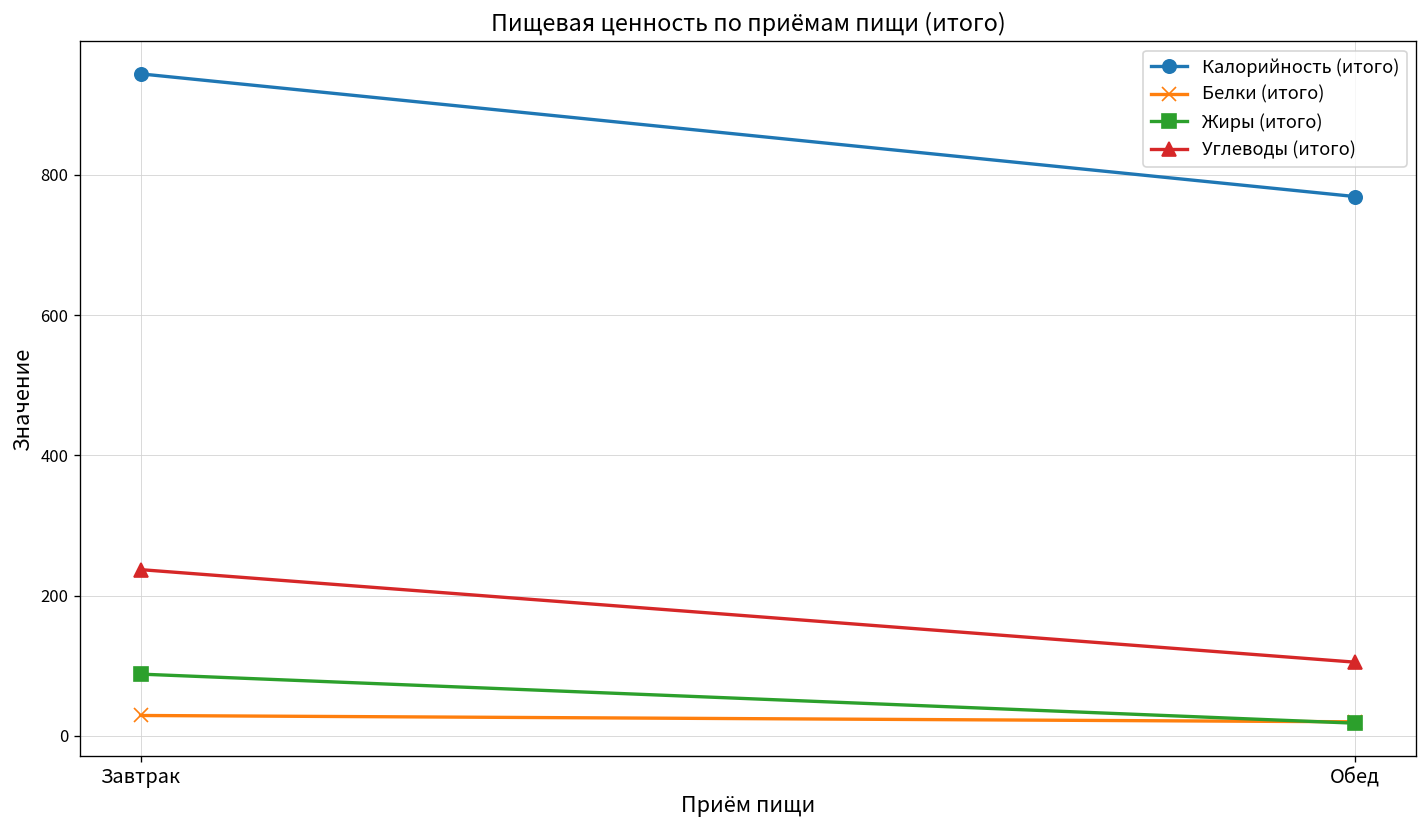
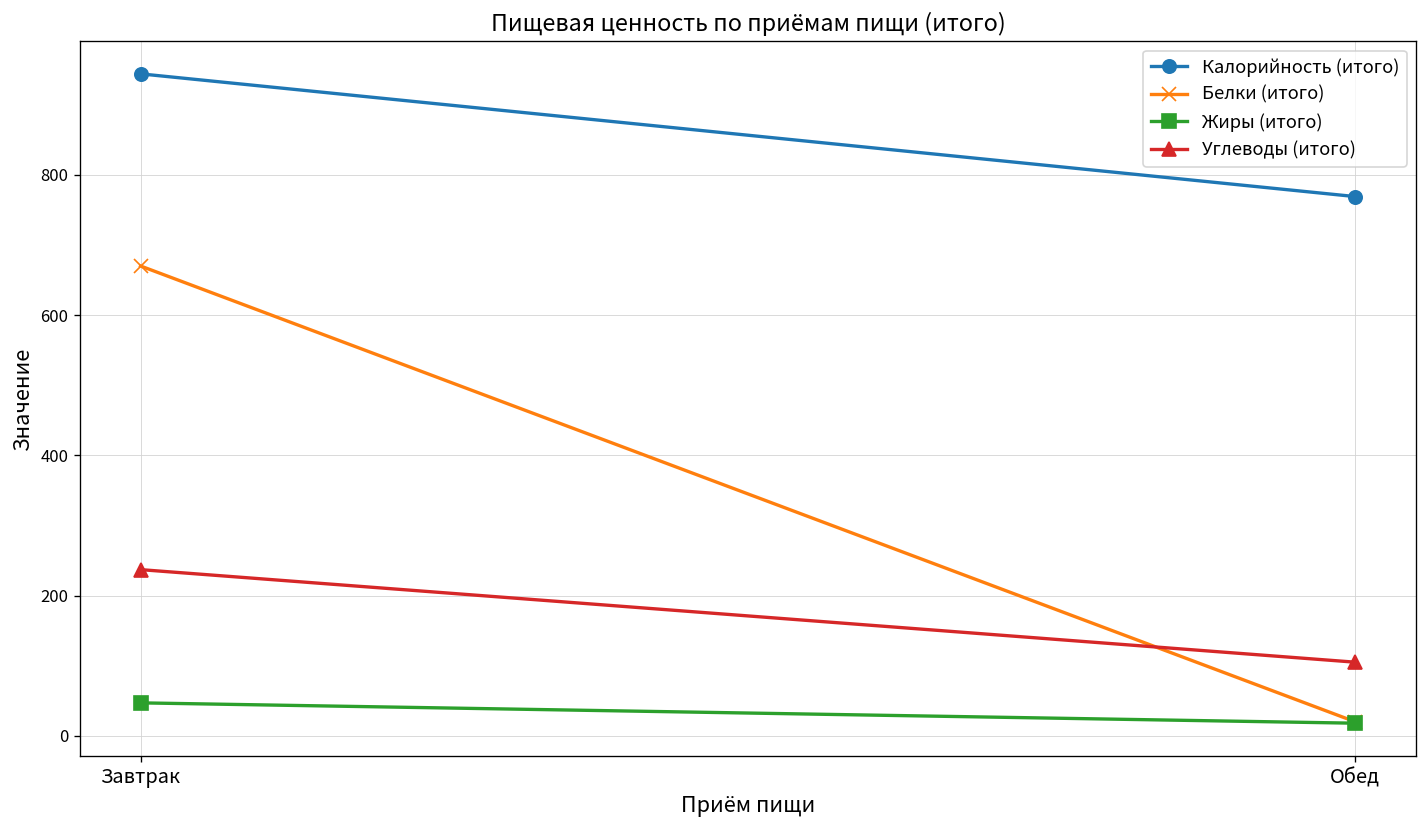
  {
    "Калорийность (итого)": {
      "Завтрак": 940,
      "Обед": 770
    },
    "Белки (итого)": {
-     "Завтрак": 30
+     "Завтрак": 670
    },
    "Жиры (итого)": {
-     "Завтрак": 90
+     "Завтрак": 50
    },
    "Углеводы (итого)": {
      "Завтрак": 240,
      "Обед": 110
    }
  }
